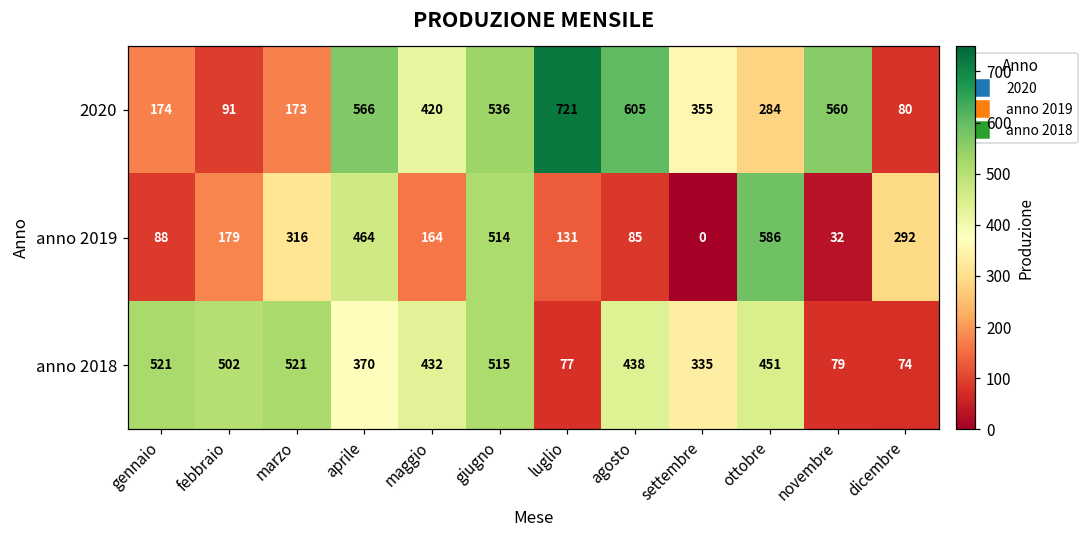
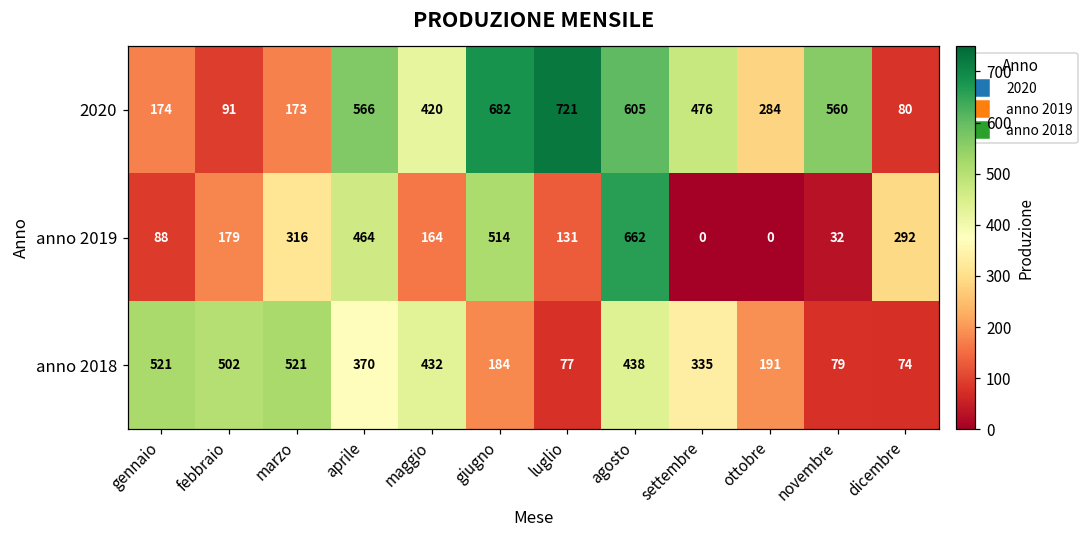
  {
    "2020": {
      "gennaio": 174,
      "febbraio": 91,
      "marzo": 173,
      "aprile": 566,
      "maggio": 420,
-     "giugno": 536,
+     "giugno": 682,
      "luglio": 721,
      "agosto": 605,
-     "settembre": 355,
+     "settembre": 476,
      "ottobre": 284,
      "novembre": 560,
      "dicembre": 80
    },
    "anno 2019": {
      "gennaio": 88,
      "febbraio": 179,
      "marzo": 316,
      "aprile": 464,
      "maggio": 164,
      "giugno": 514,
      "luglio": 131,
-     "agosto": 85,
+     "agosto": 662,
      "settembre": 0,
-     "ottobre": 586,
+     "ottobre": 0,
      "novembre": 32,
      "dicembre": 292
    },
    "anno 2018": {
      "gennaio": 521,
      "febbraio": 502,
      "marzo": 521,
      "aprile": 370,
      "maggio": 432,
-     "giugno": 515,
+     "giugno": 184,
      "luglio": 77,
      "agosto": 438,
      "settembre": 335,
-     "ottobre": 451,
+     "ottobre": 191,
      "novembre": 79,
      "dicembre": 74
    }
  }
